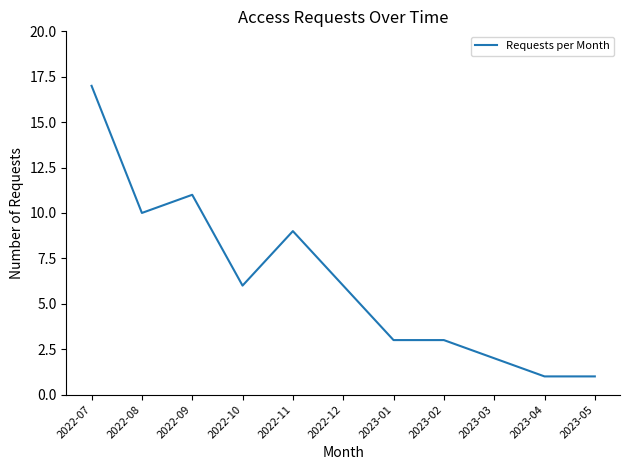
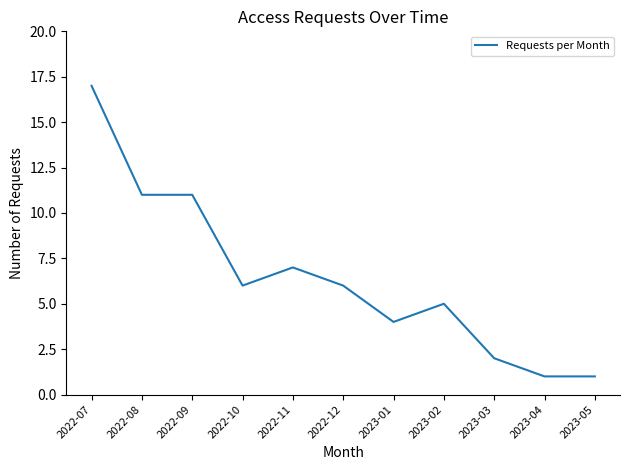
  {
    "2022-07": 17,
-   "2022-08": 10,
+   "2022-08": 11,
    "2022-09": 11,
    "2022-10": 6,
-   "2022-11": 9,
+   "2022-11": 7,
    "2022-12": 6,
-   "2023-01": 3,
-   "2023-02": 3,
+   "2023-01": 4,
+   "2023-02": 5,
    "2023-03": 2,
    "2023-04": 1,
    "2023-05": 1
  }
